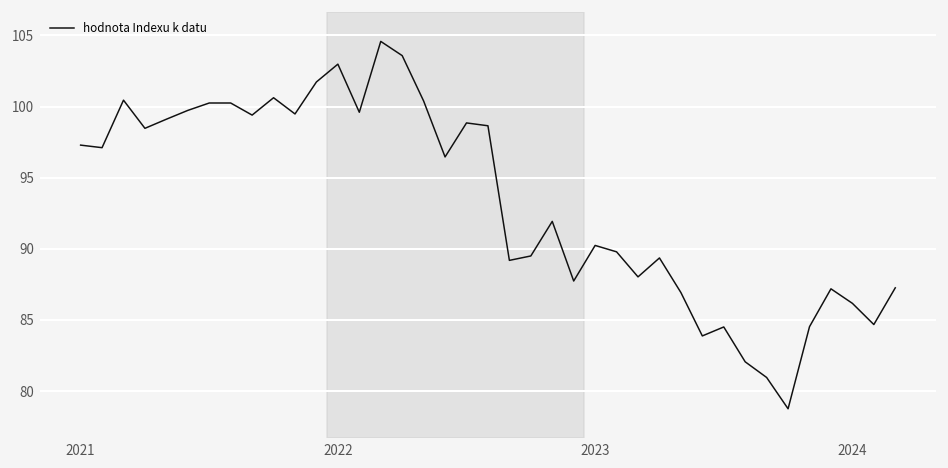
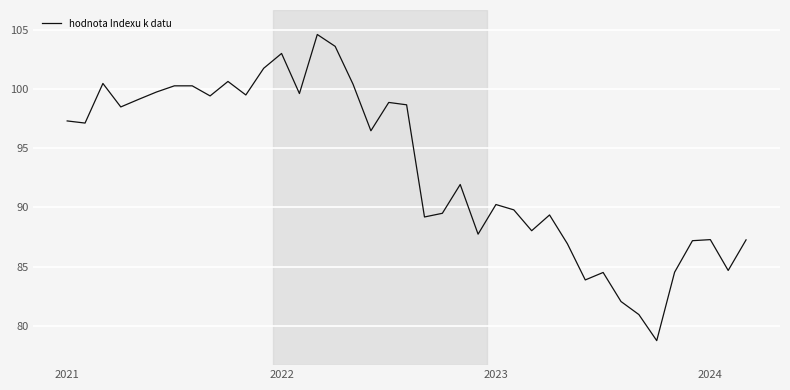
  {
    "2021": 97.3,
    "2022": 103.0,
    "2023": 90.2,
-   "2024": 86.2
+   "2024": 87.3
  }
